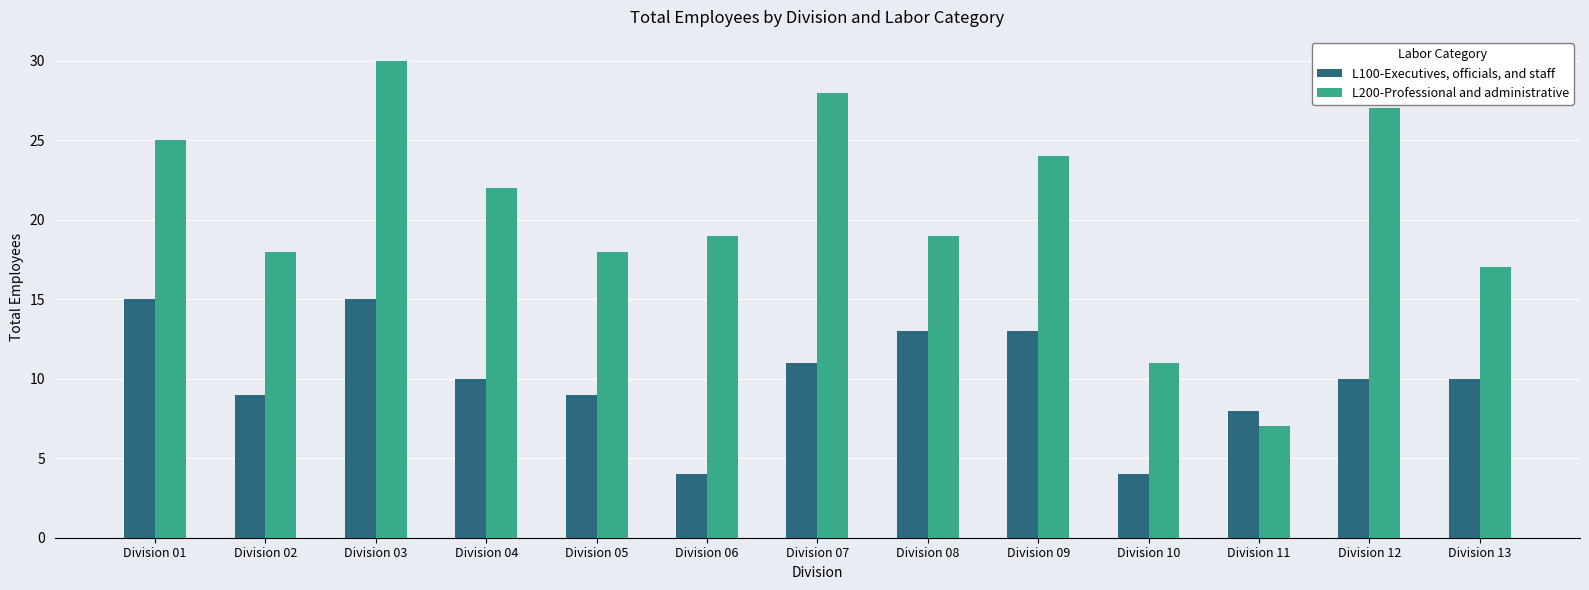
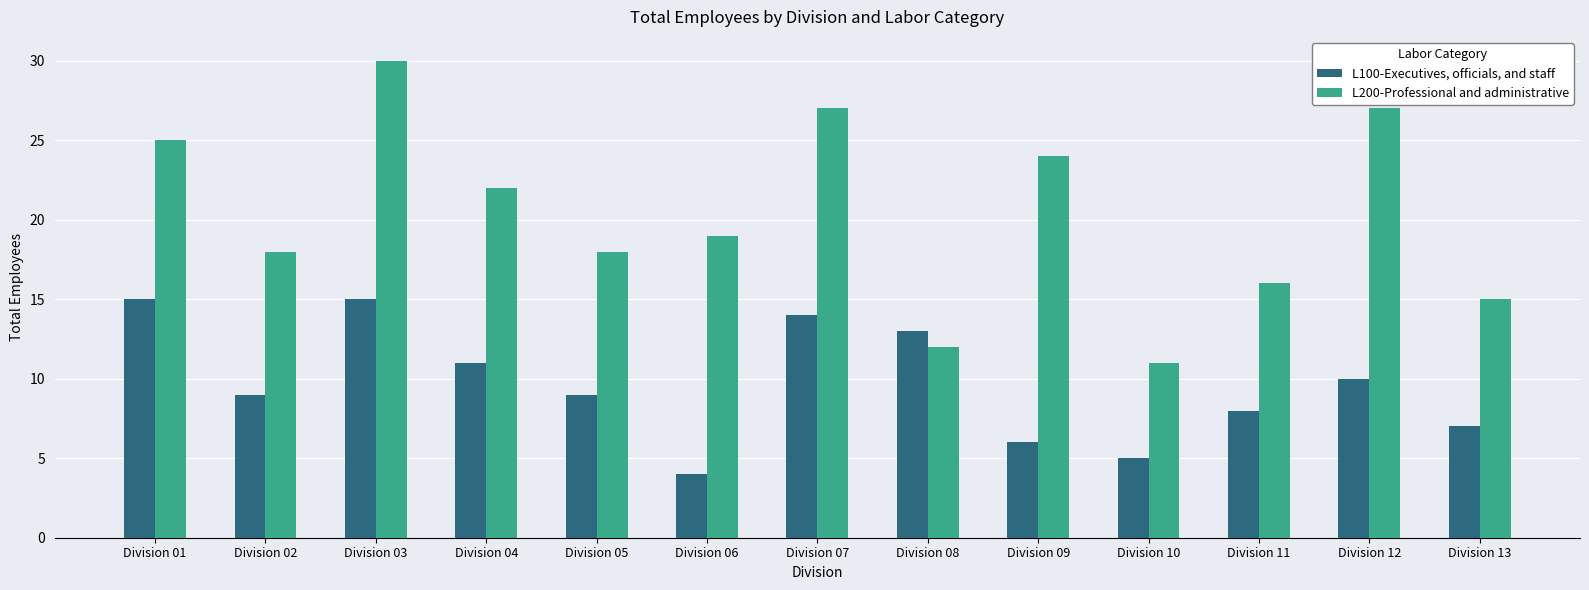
  {
    "L100-Executives, officials, and staff": {
      "Division 01": 15,
      "Division 02": 9,
      "Division 03": 15,
-     "Division 04": 10,
+     "Division 04": 11,
      "Division 05": 9,
      "Division 06": 4,
-     "Division 07": 11,
+     "Division 07": 14,
      "Division 08": 13,
-     "Division 09": 13,
-     "Division 10": 4,
+     "Division 09": 6,
+     "Division 10": 5,
      "Division 11": 8,
      "Division 12": 10,
-     "Division 13": 10
+     "Division 13": 7
    },
    "L200-Professional and administrative": {
      "Division 01": 25,
      "Division 02": 18,
      "Division 03": 30,
      "Division 04": 22,
      "Division 05": 18,
      "Division 06": 19,
-     "Division 07": 28,
-     "Division 08": 19,
+     "Division 07": 27,
+     "Division 08": 12,
      "Division 09": 24,
      "Division 10": 11,
-     "Division 11": 7,
+     "Division 11": 16,
      "Division 12": 27,
-     "Division 13": 17
+     "Division 13": 15
    }
  }
